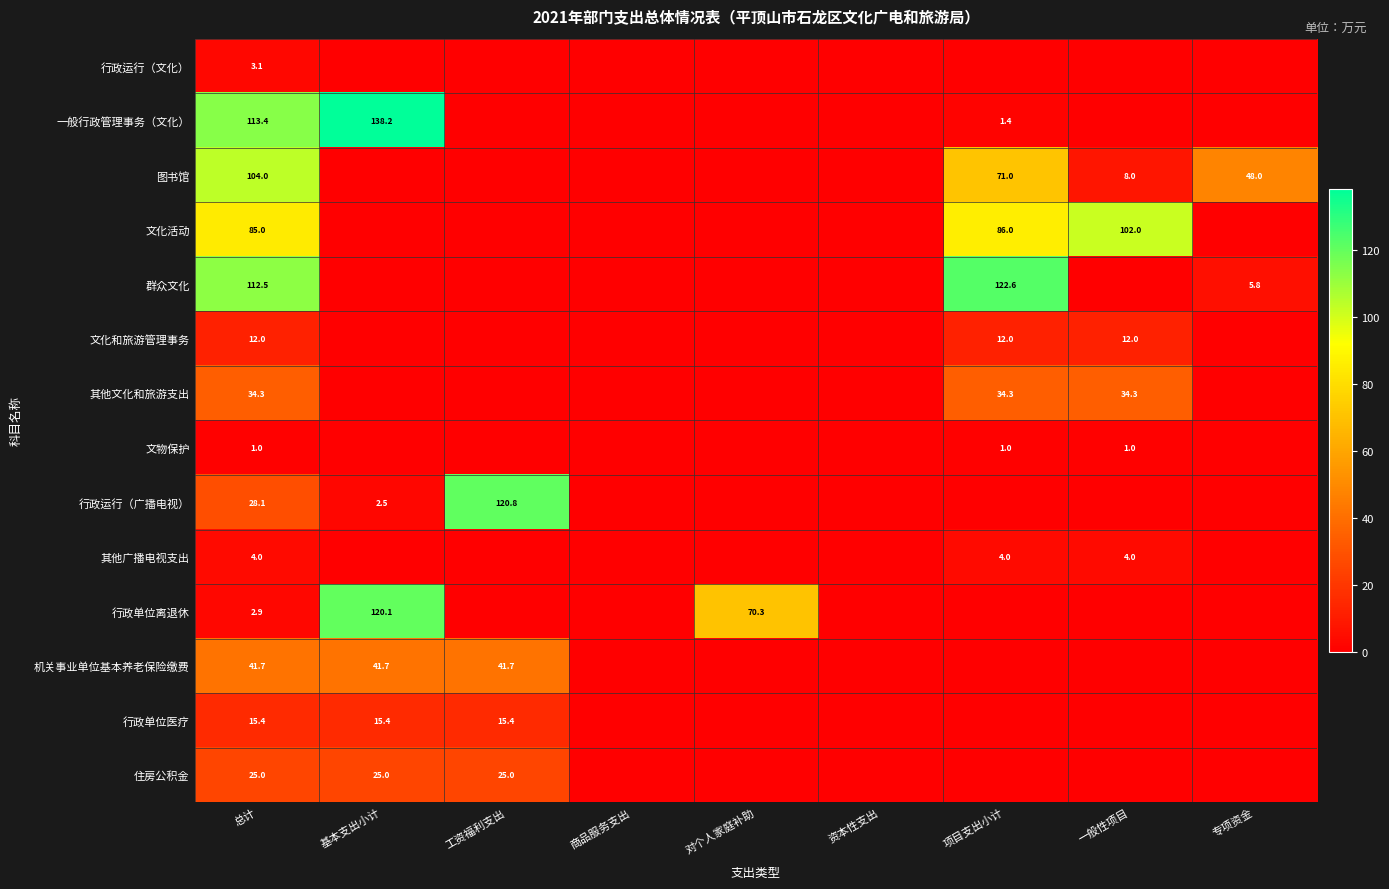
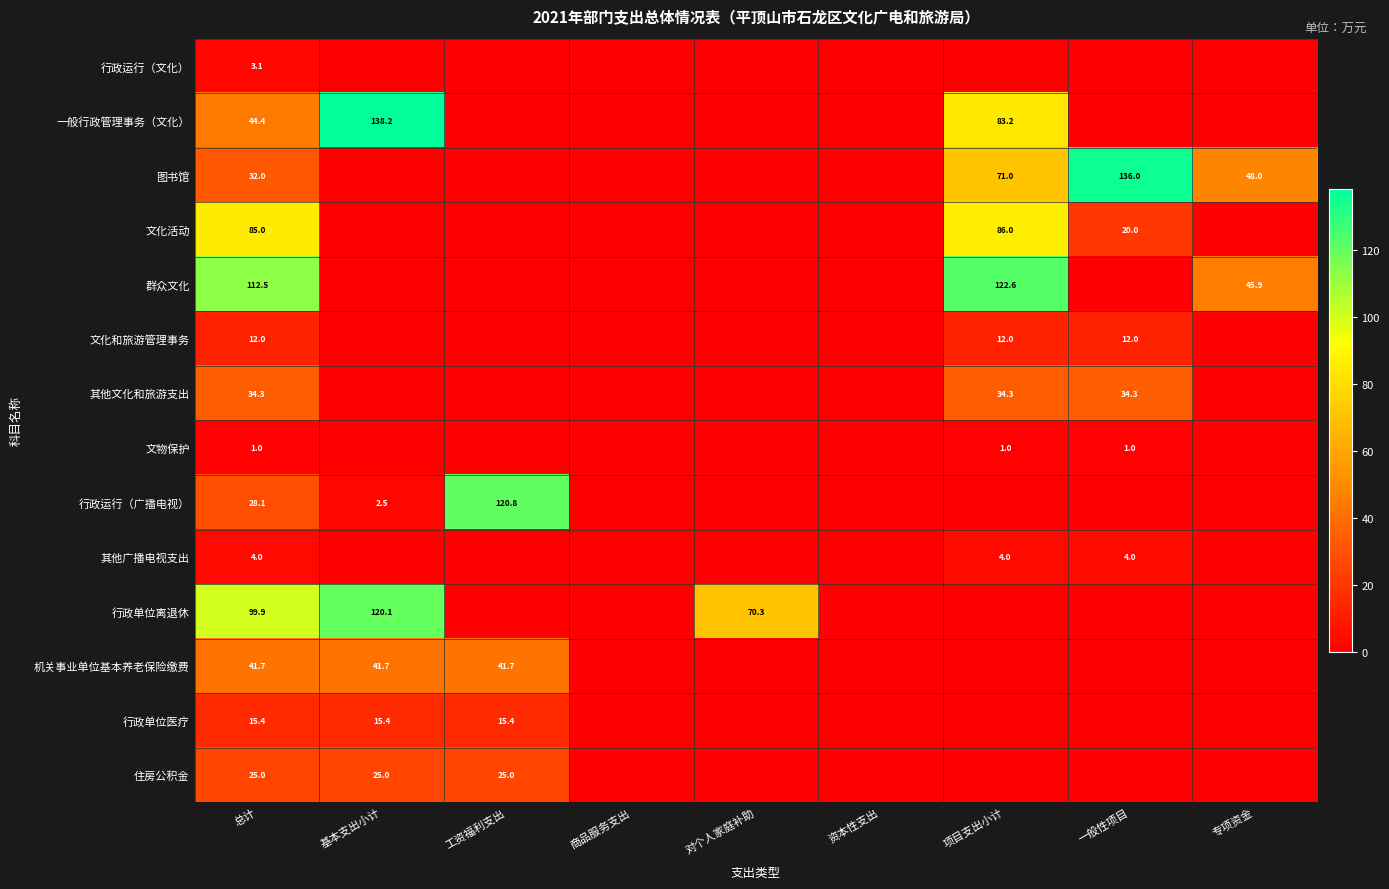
  {
    "行政运行（文化）": {
      "总计": 3.1
    },
    "一般行政管理事务（文化）": {
-     "总计": 113.4,
+     "总计": 44.4,
      "基本支出小计": 138.2,
-     "项目支出小计": 1.4
+     "项目支出小计": 83.2
    },
    "图书馆": {
-     "总计": 104.0,
+     "总计": 32.0,
      "项目支出小计": 71.0,
-     "一般性项目": 8.0,
+     "一般性项目": 136.0,
      "专项资金": 48.0
    },
    "文化活动": {
      "总计": 85.0,
      "项目支出小计": 86.0,
-     "一般性项目": 102.0
+     "一般性项目": 20.0
    },
    "群众文化": {
      "总计": 112.5,
      "项目支出小计": 122.6,
-     "专项资金": 5.8
+     "专项资金": 45.9
    },
    "文化和旅游管理事务": {
      "总计": 12.0,
      "项目支出小计": 12.0,
      "一般性项目": 12.0
    },
    "其他文化和旅游支出": {
      "总计": 34.3,
      "项目支出小计": 34.3,
      "一般性项目": 34.3
    },
    "文物保护": {
      "总计": 1.0,
      "项目支出小计": 1.0,
      "一般性项目": 1.0
    },
    "行政运行（广播电视）": {
      "总计": 28.1,
      "基本支出小计": 2.5,
      "工资福利支出": 120.8
    },
    "其他广播电视支出": {
      "总计": 4.0,
      "项目支出小计": 4.0,
      "一般性项目": 4.0
    },
    "行政单位离退休": {
-     "总计": 2.9,
+     "总计": 99.9,
      "基本支出小计": 120.1,
      "对个人家庭补助": 70.3
    },
    "机关事业单位基本养老保险缴费": {
      "总计": 41.7,
      "基本支出小计": 41.7,
      "工资福利支出": 41.7
    },
    "行政单位医疗": {
      "总计": 15.4,
      "基本支出小计": 15.4,
      "工资福利支出": 15.4
    },
    "住房公积金": {
      "总计": 25.0,
      "基本支出小计": 25.0,
      "工资福利支出": 25.0
    }
  }
